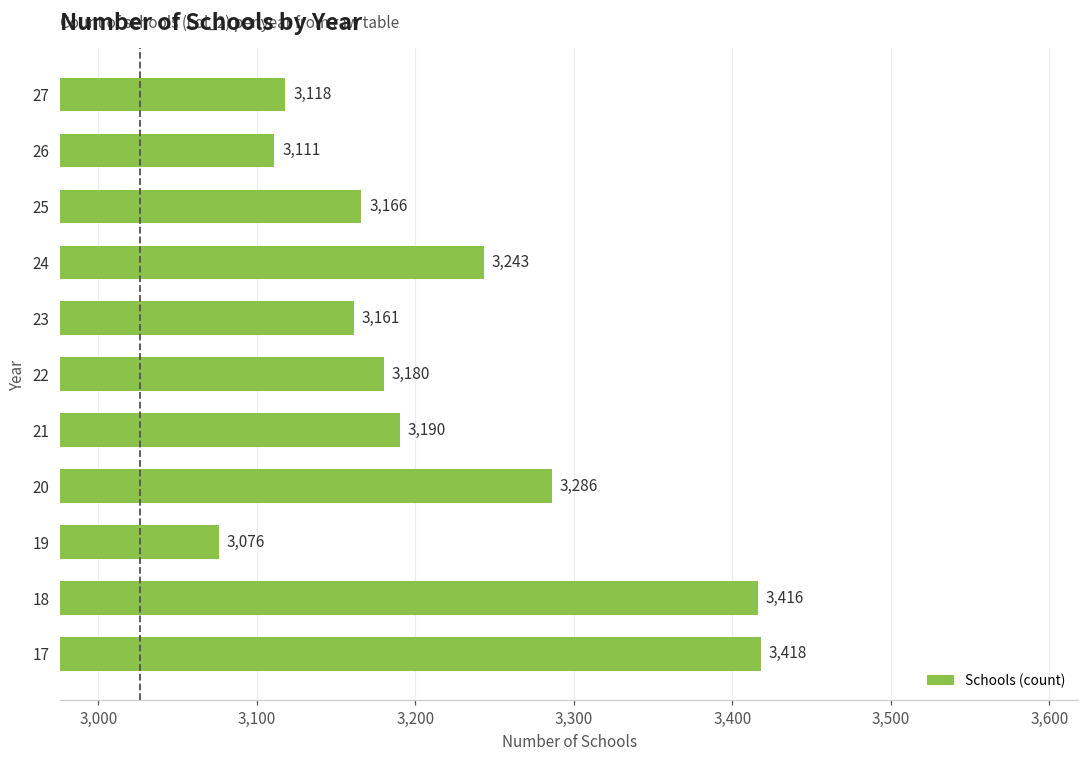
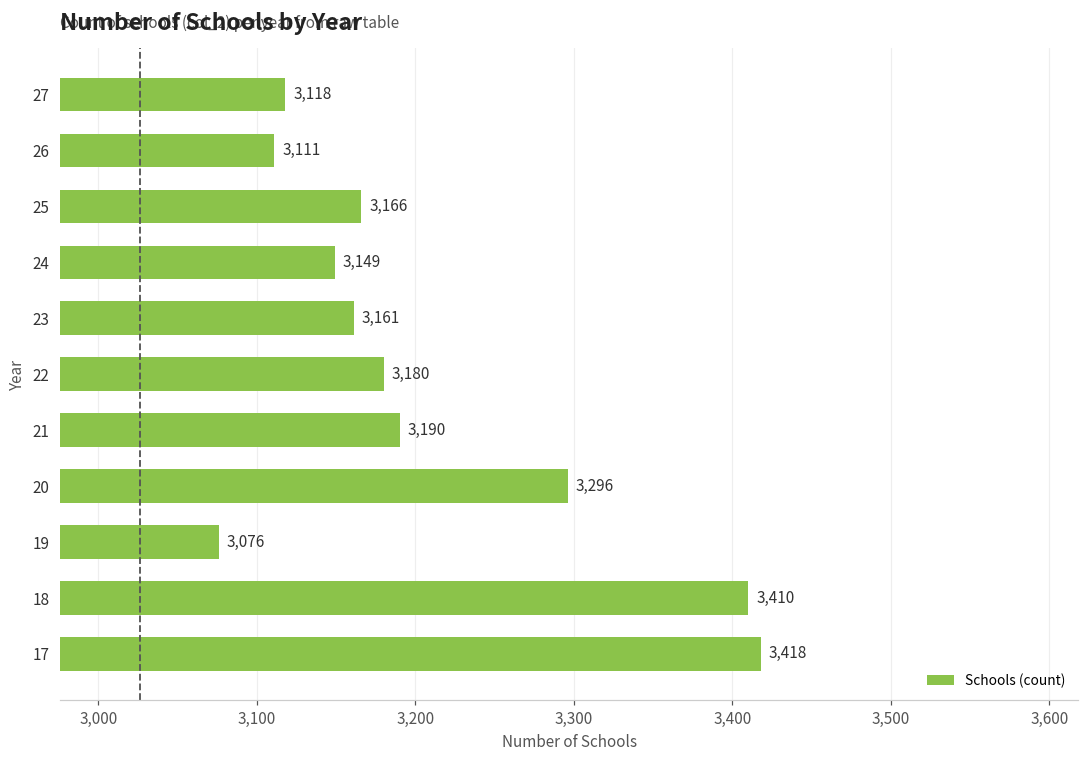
  {
    "27": "3,118",
    "26": "3,111",
    "25": "3,166",
-   "24": "3,243",
+   "24": "3,149",
    "23": "3,161",
    "22": "3,180",
    "21": "3,190",
-   "20": "3,286",
+   "20": "3,296",
    "19": "3,076",
-   "18": "3,416",
+   "18": "3,410",
    "17": "3,418"
  }
